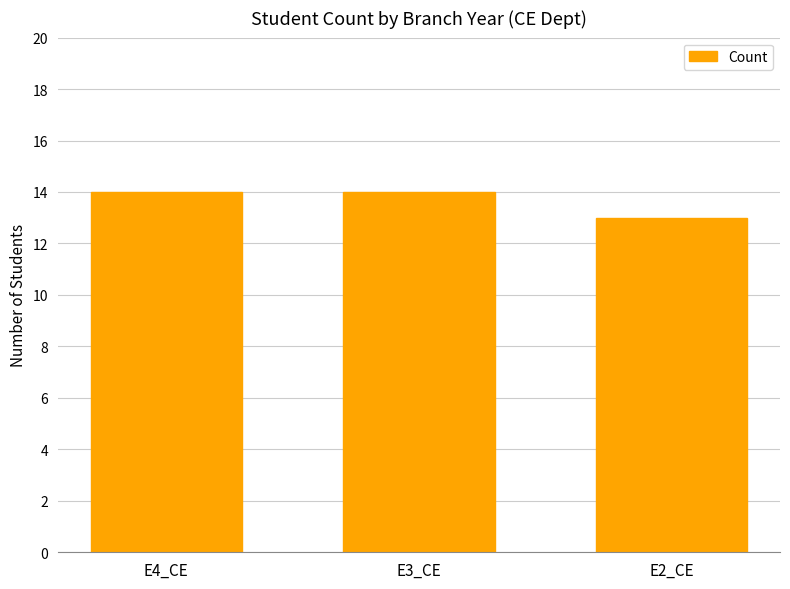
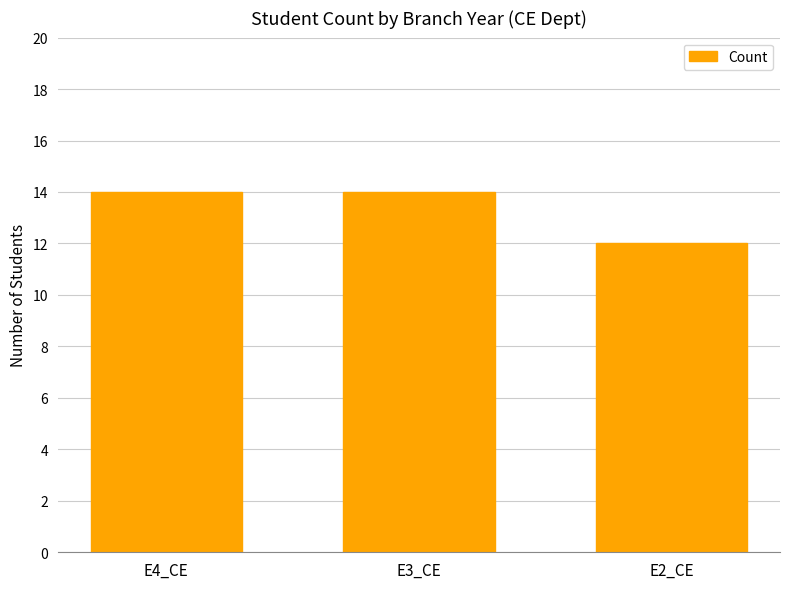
  {
    "E4_CE": 14,
    "E3_CE": 14,
-   "E2_CE": 13
+   "E2_CE": 12
  }
